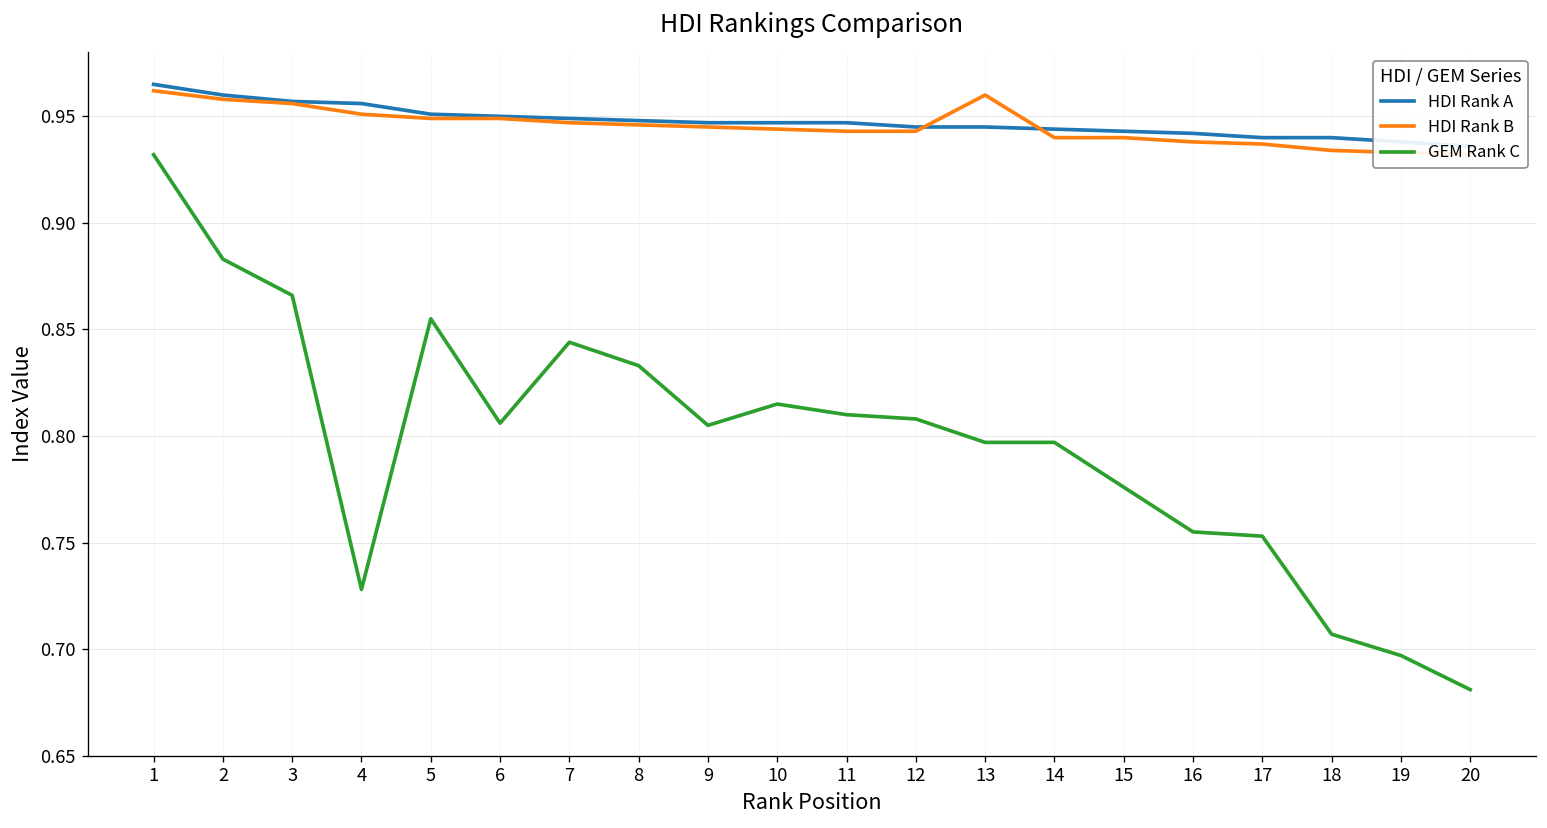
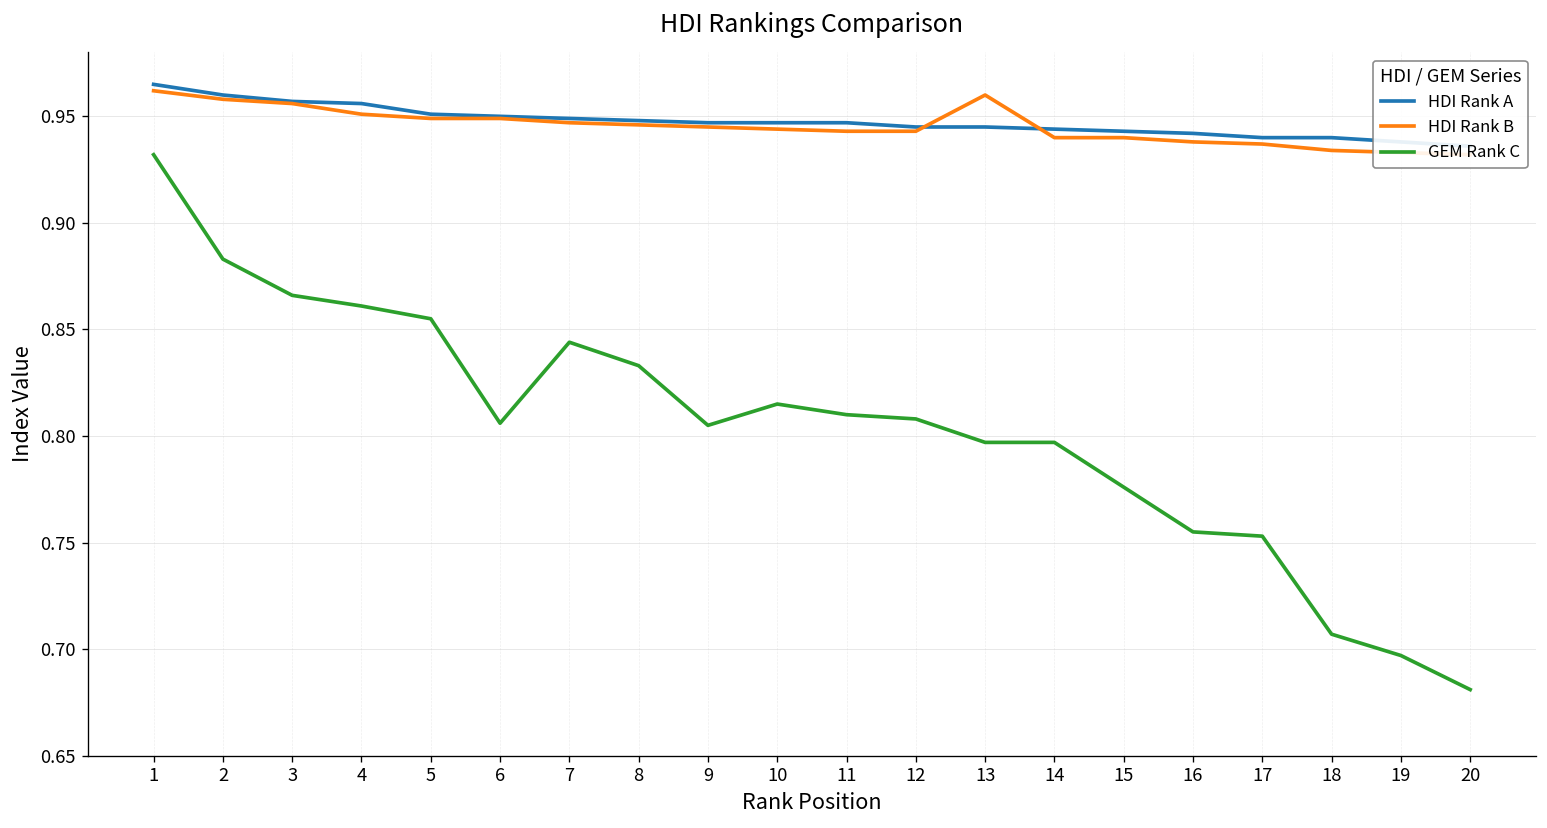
  {
    "HDI Rank A": {
      "1": 0.965,
      "2": 0.960,
      "4": 0.956,
      "5": 0.951,
      "7": 0.949,
      "8": 0.948,
      "9": 0.947,
      "10": 0.947,
      "11": 0.947,
      "12": 0.945,
      "13": 0.945,
      "14": 0.944,
      "15": 0.943,
      "16": 0.942,
      "17": 0.940,
      "18": 0.940
    },
    "HDI Rank B": {
      "1": 0.962,
      "2": 0.958,
      "4": 0.951,
      "5": 0.949,
      "7": 0.947,
      "8": 0.946,
      "9": 0.945,
      "10": 0.944,
      "11": 0.943,
      "12": 0.943,
      "13": 0.960,
      "14": 0.940,
      "15": 0.940,
      "16": 0.938,
      "17": 0.937,
      "18": 0.934
    },
    "GEM Rank C": {
      "1": 0.932,
      "2": 0.883,
      "3": 0.866,
-     "4": 0.728,
+     "4": 0.861,
      "5": 0.855,
      "6": 0.806,
      "7": 0.844,
      "8": 0.833,
      "9": 0.805,
      "10": 0.815,
      "11": 0.810,
      "12": 0.808,
      "13": 0.797,
      "14": 0.797,
      "15": 0.776,
      "16": 0.755,
      "17": 0.753,
      "18": 0.707,
      "19": 0.697,
      "20": 0.681
    }
  }
